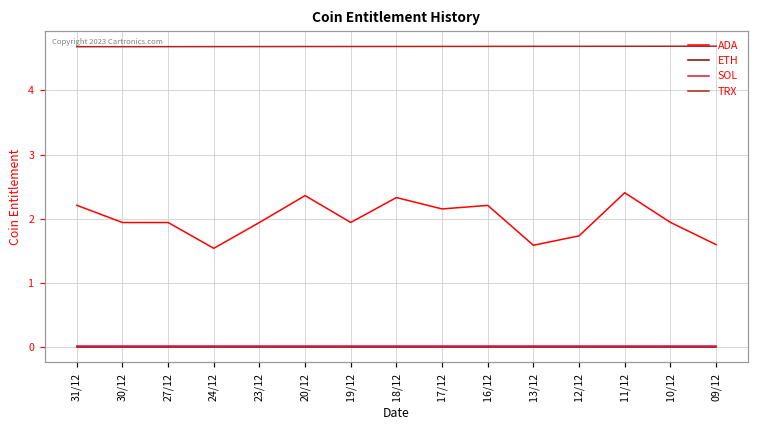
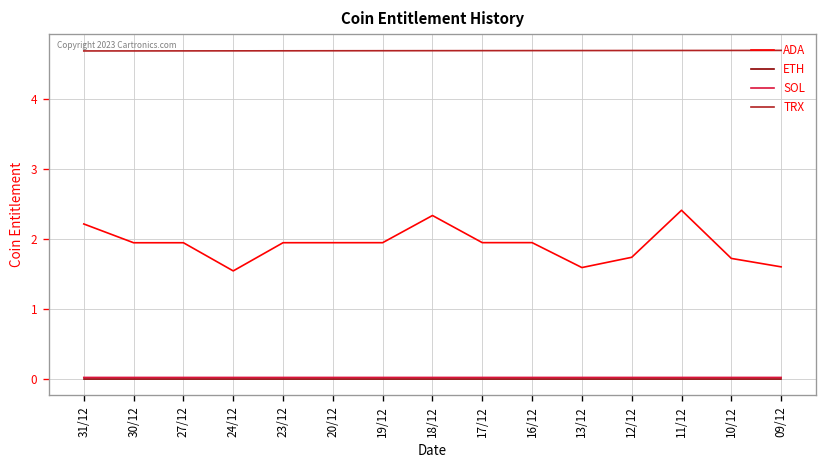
  {
    "ADA": {
      "31/12": 2.2,
      "30/12": 1.9,
      "27/12": 1.9,
      "24/12": 1.5,
      "23/12": 1.9,
-     "20/12": 2.4,
+     "20/12": 1.9,
      "19/12": 1.9,
      "18/12": 2.3,
-     "17/12": 2.2,
-     "16/12": 2.2,
+     "17/12": 1.9,
+     "16/12": 1.9,
      "13/12": 1.6,
      "12/12": 1.7,
      "11/12": 2.4,
-     "10/12": 1.9,
+     "10/12": 1.7,
      "09/12": 1.6
    }
  }
